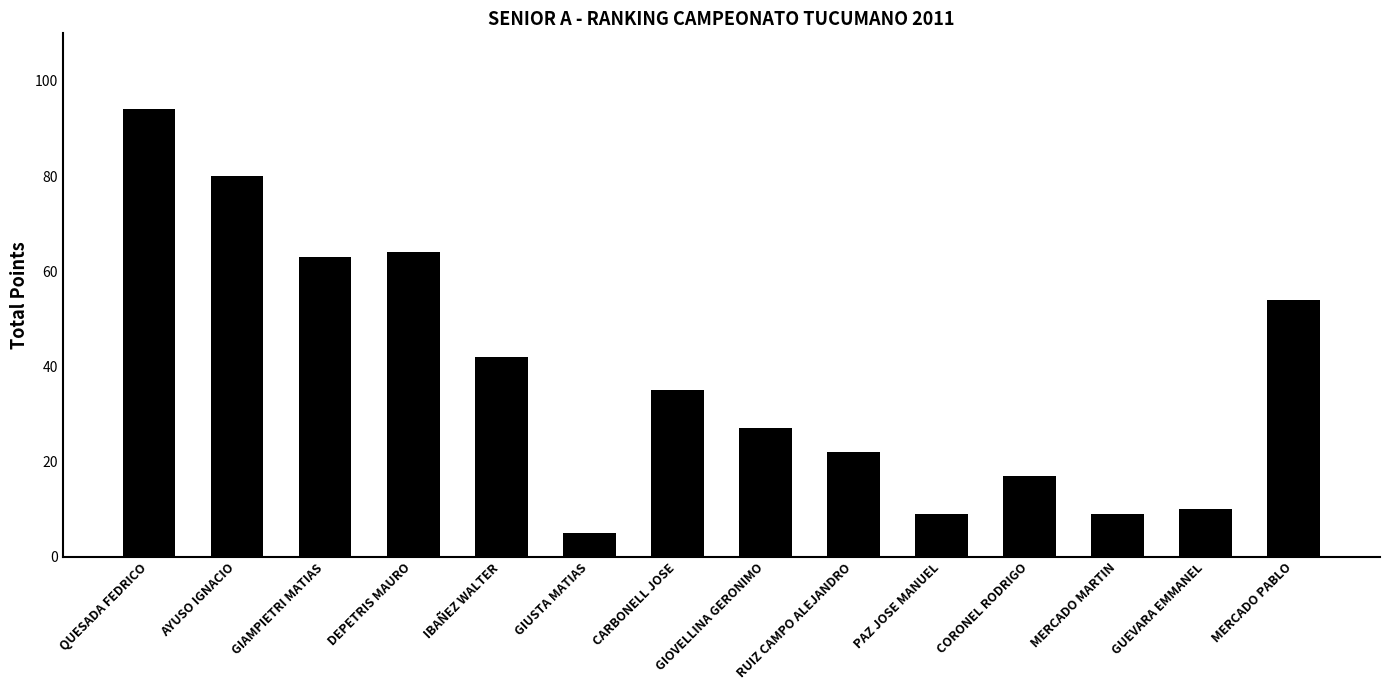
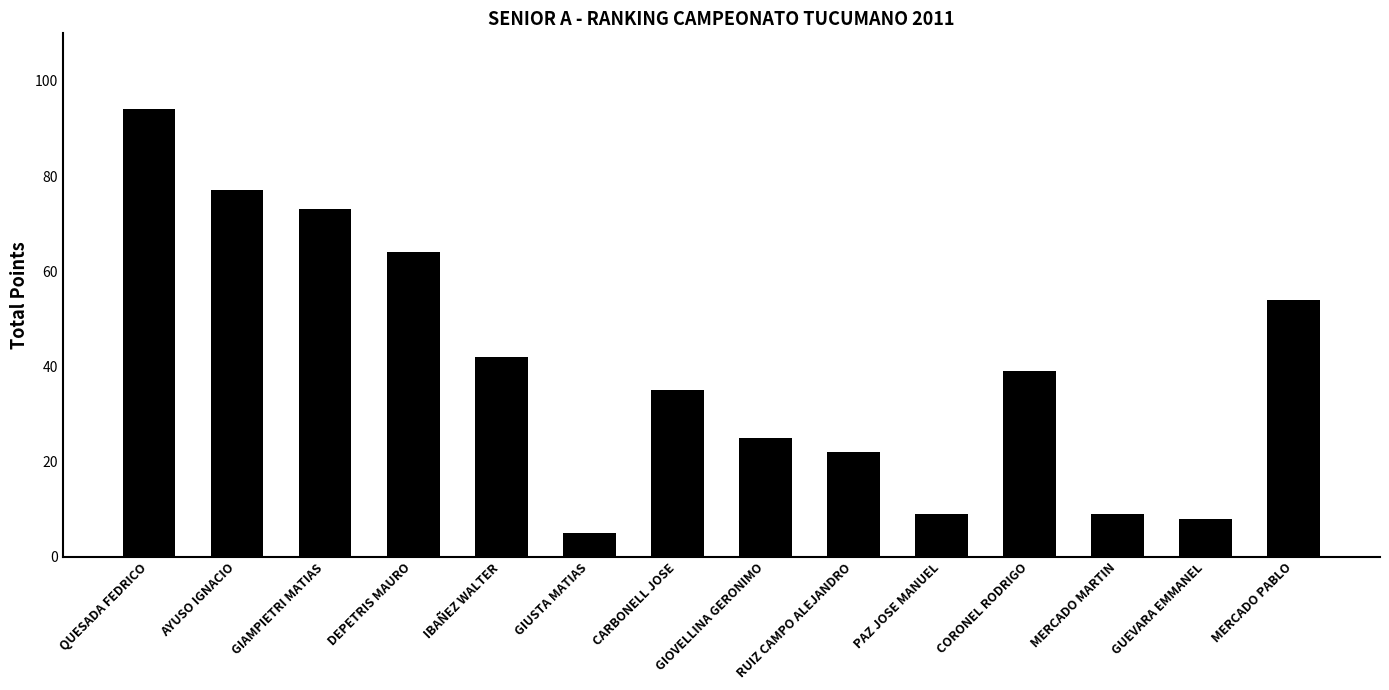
  {
    "QUESADA FEDRICO": 94,
-   "AYUSO IGNACIO": 80,
-   "GIAMPIETRI MATIAS": 63,
+   "AYUSO IGNACIO": 77,
+   "GIAMPIETRI MATIAS": 73,
    "DEPETRIS MAURO": 64,
    "IBAÑEZ WALTER": 42,
    "GIUSTA MATIAS": 5,
    "CARBONELL JOSE": 35,
-   "GIOVELLINA GERONIMO": 27,
+   "GIOVELLINA GERONIMO": 25,
    "RUIZ CAMPO ALEJANDRO": 22,
    "PAZ JOSE MANUEL": 9,
-   "CORONEL RODRIGO": 17,
+   "CORONEL RODRIGO": 39,
    "MERCADO MARTIN": 9,
-   "GUEVARA EMMANEL": 10,
+   "GUEVARA EMMANEL": 8,
    "MERCADO PABLO": 54
  }
